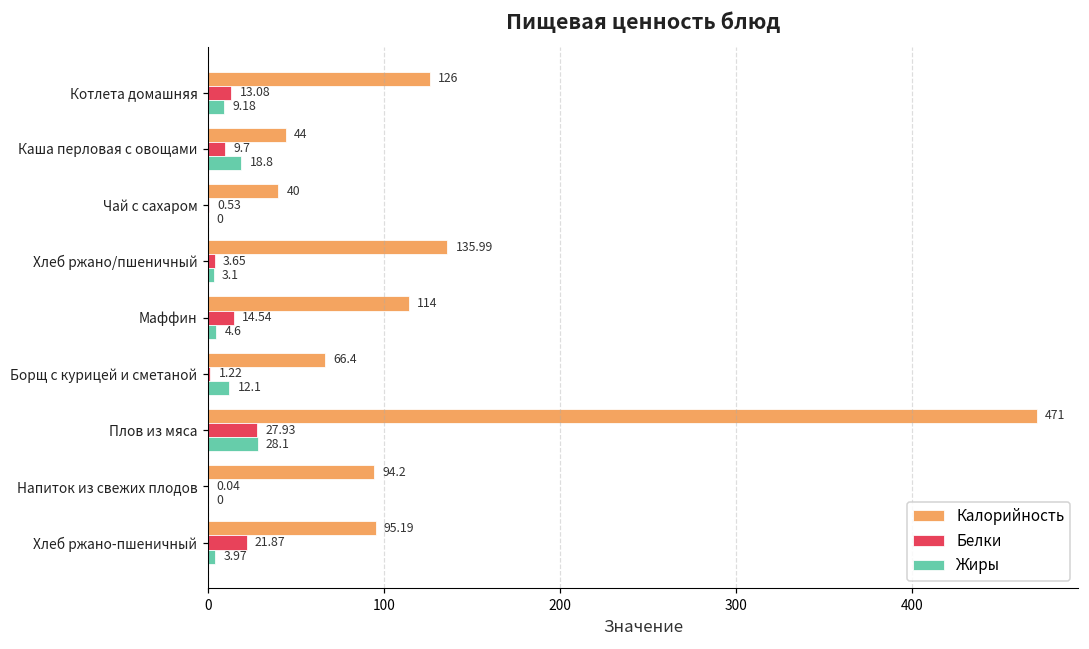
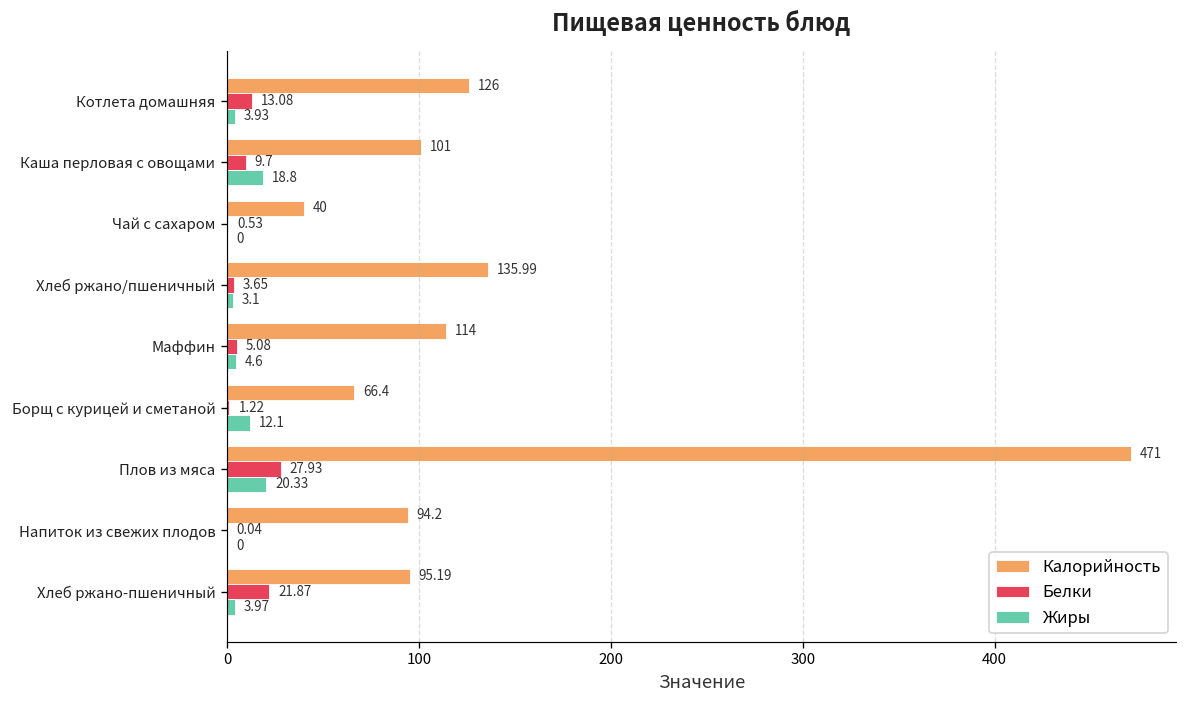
  {
    "Калорийность": {
      "Котлета домашняя": 126,
-     "Каша перловая с овощами": 44,
+     "Каша перловая с овощами": 101,
      "Чай с сахаром": 40,
      "Хлеб ржано/пшеничный": 135.99,
      "Маффин": 114,
      "Борщ с курицей и сметаной": 66.4,
      "Плов из мяса": 471,
      "Напиток из свежих плодов": 94.2,
      "Хлеб ржано-пшеничный": 95.19
    },
    "Белки": {
      "Котлета домашняя": 13.08,
      "Каша перловая с овощами": 9.7,
      "Чай с сахаром": 0.53,
      "Хлеб ржано/пшеничный": 3.65,
-     "Маффин": 14.54,
+     "Маффин": 5.08,
      "Борщ с курицей и сметаной": 1.22,
      "Плов из мяса": 27.93,
      "Напиток из свежих плодов": 0.04,
      "Хлеб ржано-пшеничный": 21.87
    },
    "Жиры": {
-     "Котлета домашняя": 9.18,
+     "Котлета домашняя": 3.93,
      "Каша перловая с овощами": 18.8,
      "Чай с сахаром": 0,
      "Хлеб ржано/пшеничный": 3.1,
      "Маффин": 4.6,
      "Борщ с курицей и сметаной": 12.1,
-     "Плов из мяса": 28.1,
+     "Плов из мяса": 20.33,
      "Напиток из свежих плодов": 0,
      "Хлеб ржано-пшеничный": 3.97
    }
  }
